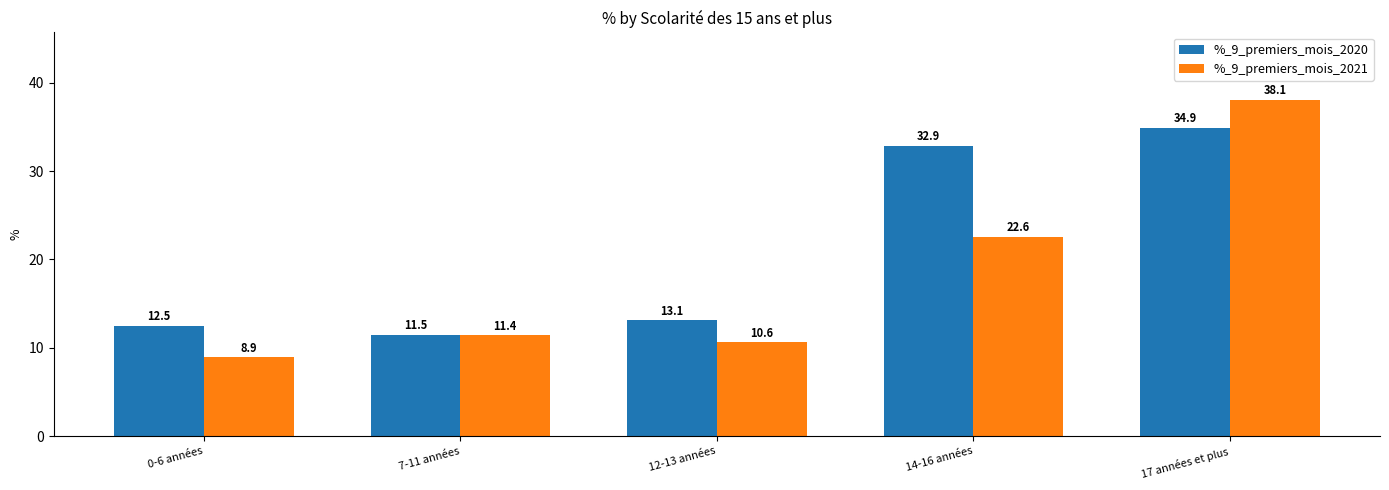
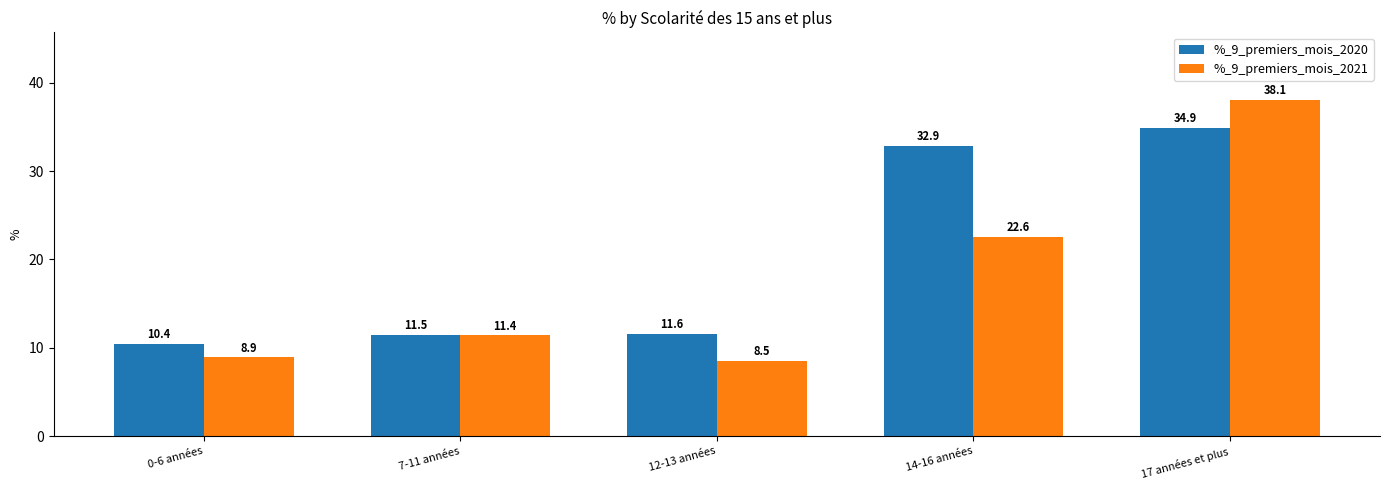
  {
    "%_9_premiers_mois_2020": {
-     "0-6 années": 12.5,
+     "0-6 années": 10.4,
      "7-11 années": 11.5,
-     "12-13 années": 13.1,
+     "12-13 années": 11.6,
      "14-16 années": 32.9,
      "17 années et plus": 34.9
    },
    "%_9_premiers_mois_2021": {
      "0-6 années": 8.9,
      "7-11 années": 11.4,
-     "12-13 années": 10.6,
+     "12-13 années": 8.5,
      "14-16 années": 22.6,
      "17 années et plus": 38.1
    }
  }
